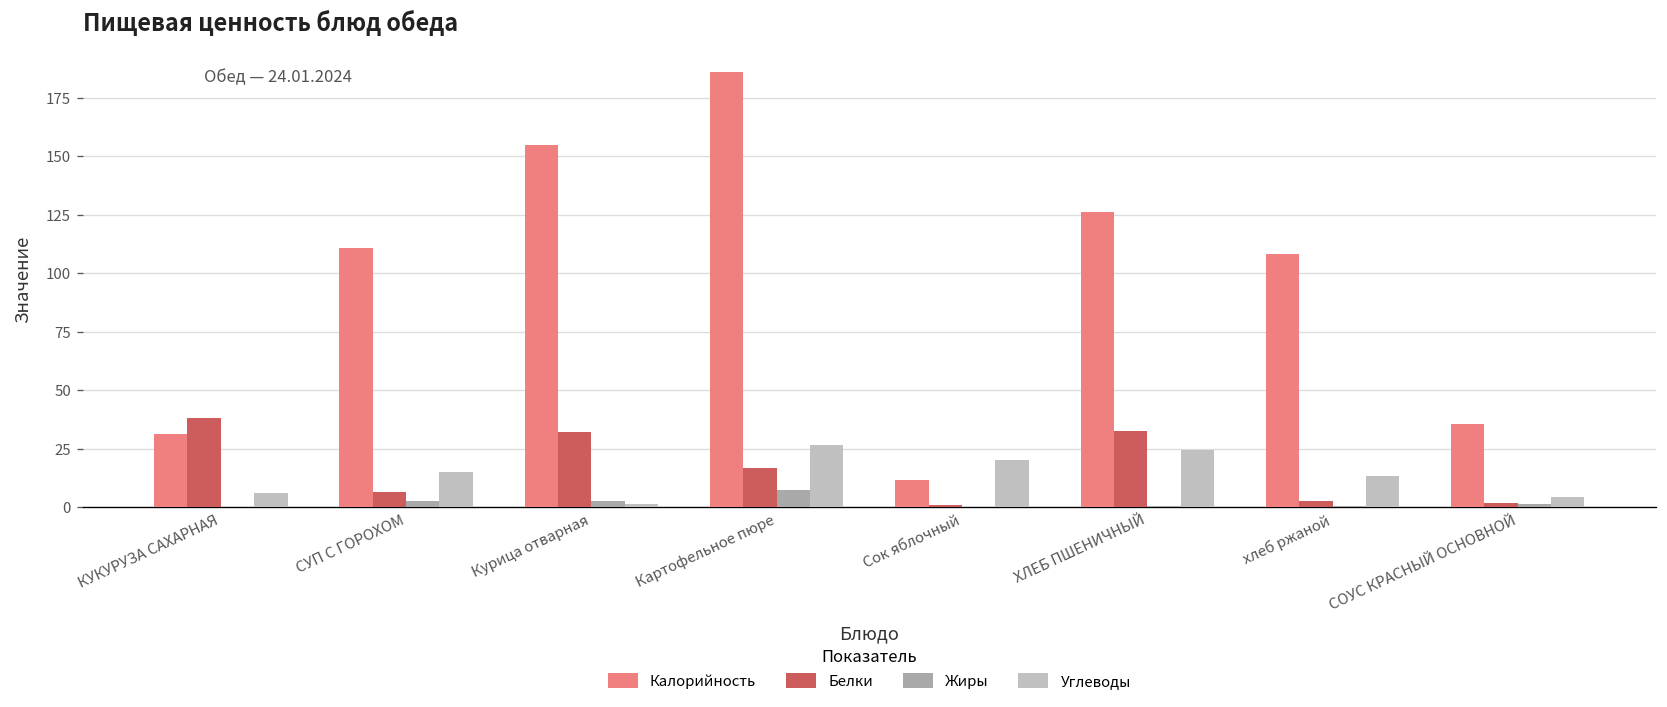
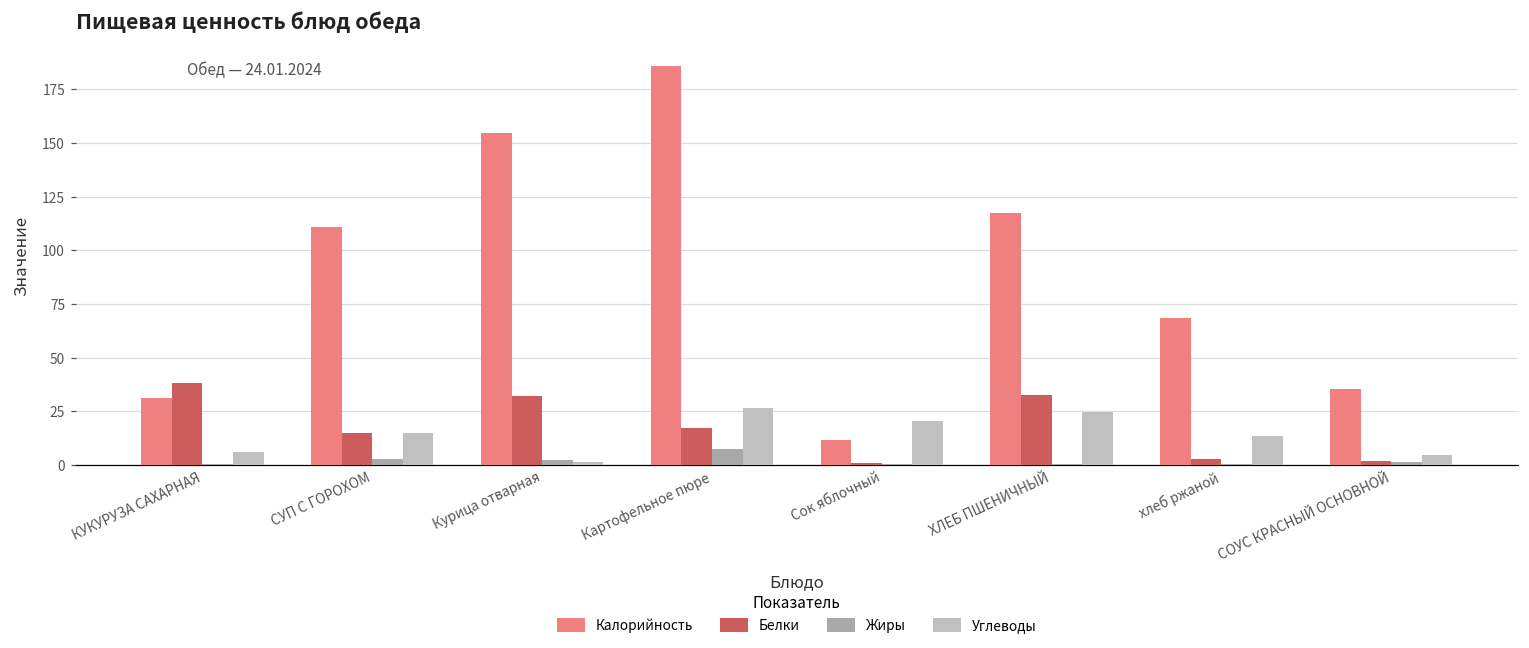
  {
    "Калорийность": {
      "КУКУРУЗА САХАРНАЯ": 31,
      "СУП С ГОРОХОМ": 111,
      "Курица отварная": 155,
      "Картофельное пюре": 186,
      "Сок яблочный": 12,
-     "ХЛЕБ ПШЕНИЧНЫЙ": 126,
-     "хлеб ржаной": 108,
+     "ХЛЕБ ПШЕНИЧНЫЙ": 117,
+     "хлеб ржаной": 68,
      "СОУС КРАСНЫЙ ОСНОВНОЙ": 35
    },
    "Белки": {
      "КУКУРУЗА САХАРНАЯ": 38,
-     "СУП С ГОРОХОМ": 7,
+     "СУП С ГОРОХОМ": 15,
      "Курица отварная": 32,
      "Картофельное пюре": 17,
      "ХЛЕБ ПШЕНИЧНЫЙ": 33,
      "хлеб ржаной": 3,
      "СОУС КРАСНЫЙ ОСНОВНОЙ": 2
    }
  }
